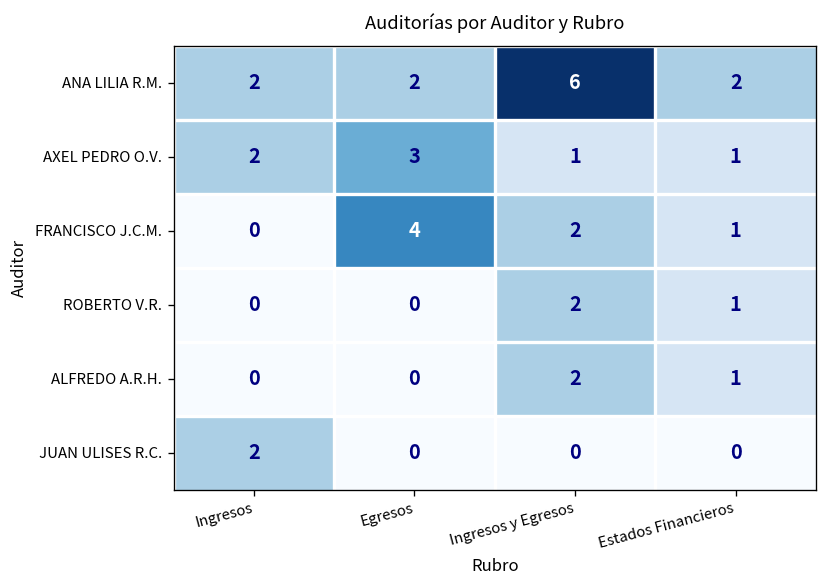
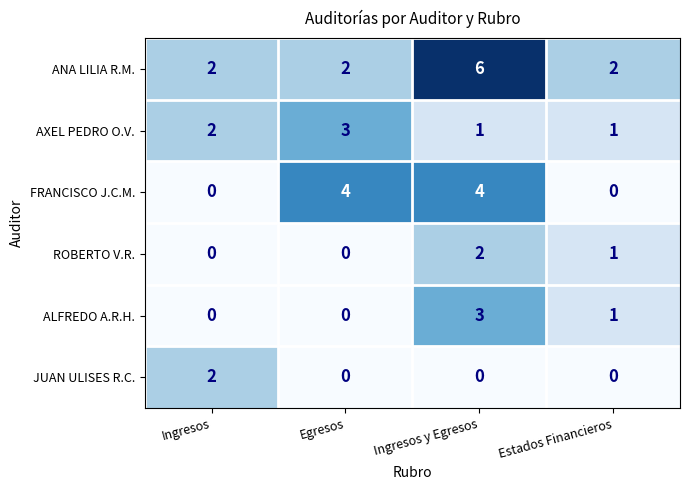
  {
    "ANA LILIA R.M.": {
      "Ingresos": 2,
      "Egresos": 2,
      "Ingresos y Egresos": 6,
      "Estados Financieros": 2
    },
    "AXEL PEDRO O.V.": {
      "Ingresos": 2,
      "Egresos": 3,
      "Ingresos y Egresos": 1,
      "Estados Financieros": 1
    },
    "FRANCISCO J.C.M.": {
      "Ingresos": 0,
      "Egresos": 4,
-     "Ingresos y Egresos": 2,
-     "Estados Financieros": 1
+     "Ingresos y Egresos": 4,
+     "Estados Financieros": 0
    },
    "ROBERTO V.R.": {
      "Ingresos": 0,
      "Egresos": 0,
      "Ingresos y Egresos": 2,
      "Estados Financieros": 1
    },
    "ALFREDO A.R.H.": {
      "Ingresos": 0,
      "Egresos": 0,
-     "Ingresos y Egresos": 2,
+     "Ingresos y Egresos": 3,
      "Estados Financieros": 1
    },
    "JUAN ULISES R.C.": {
      "Ingresos": 2,
      "Egresos": 0,
      "Ingresos y Egresos": 0,
      "Estados Financieros": 0
    }
  }
